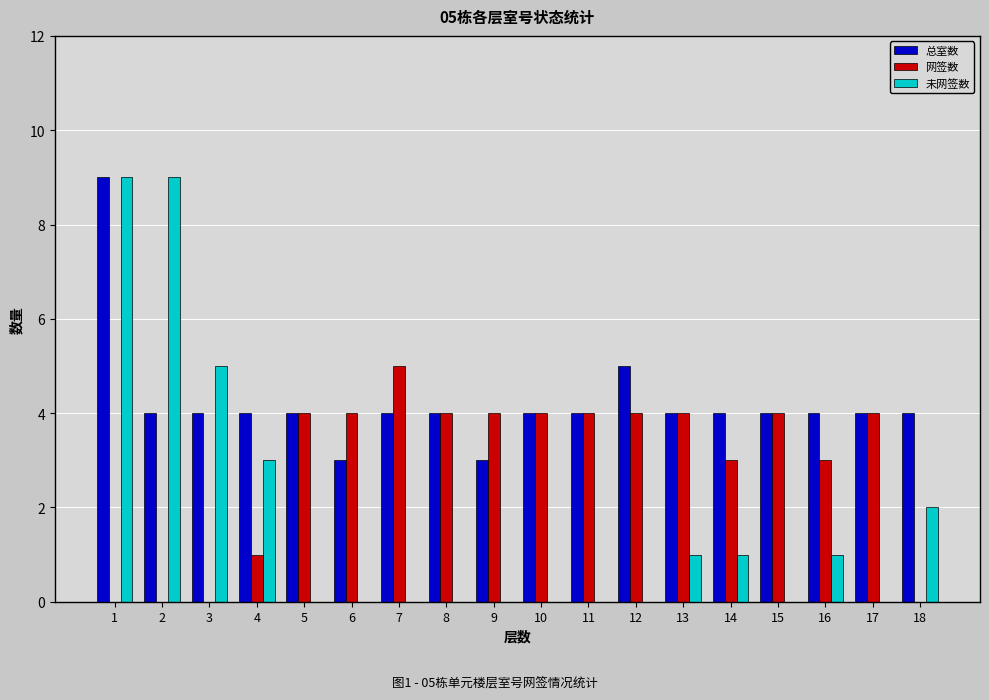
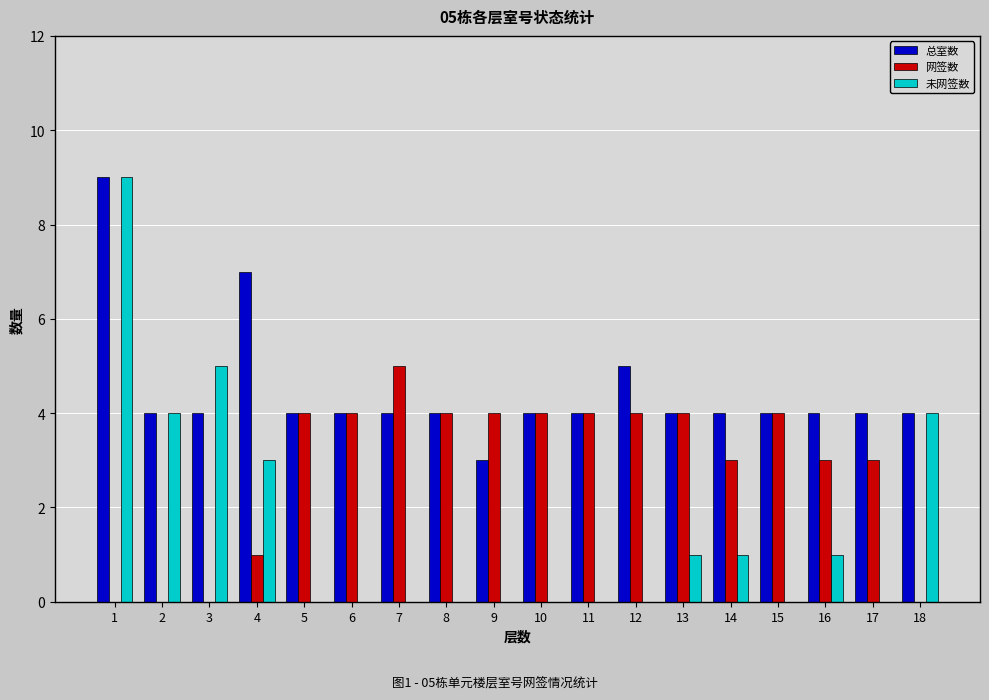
  {
    "总室数": {
      "1": 9,
      "2": 4,
      "3": 4,
-     "4": 4,
+     "4": 7,
      "5": 4,
-     "6": 3,
+     "6": 4,
      "7": 4,
      "8": 4,
      "9": 3,
      "10": 4,
      "11": 4,
      "12": 5,
      "13": 4,
      "14": 4,
      "15": 4,
      "16": 4,
      "17": 4,
      "18": 4
    },
    "网签数": {
      "1": 0,
      "2": 0,
      "3": 0,
      "4": 1,
      "5": 4,
      "6": 4,
      "7": 5,
      "8": 4,
      "9": 4,
      "10": 4,
      "11": 4,
      "12": 4,
      "13": 4,
      "14": 3,
      "15": 4,
      "16": 3,
-     "17": 4,
+     "17": 3,
      "18": 0
    },
    "未网签数": {
      "1": 9,
-     "2": 9,
+     "2": 4,
      "3": 5,
      "4": 3,
      "5": 0,
      "6": 0,
      "7": 0,
      "8": 0,
      "9": 0,
      "10": 0,
      "11": 0,
      "12": 0,
      "13": 1,
      "14": 1,
      "15": 0,
      "16": 1,
      "17": 0,
-     "18": 2
+     "18": 4
    }
  }
